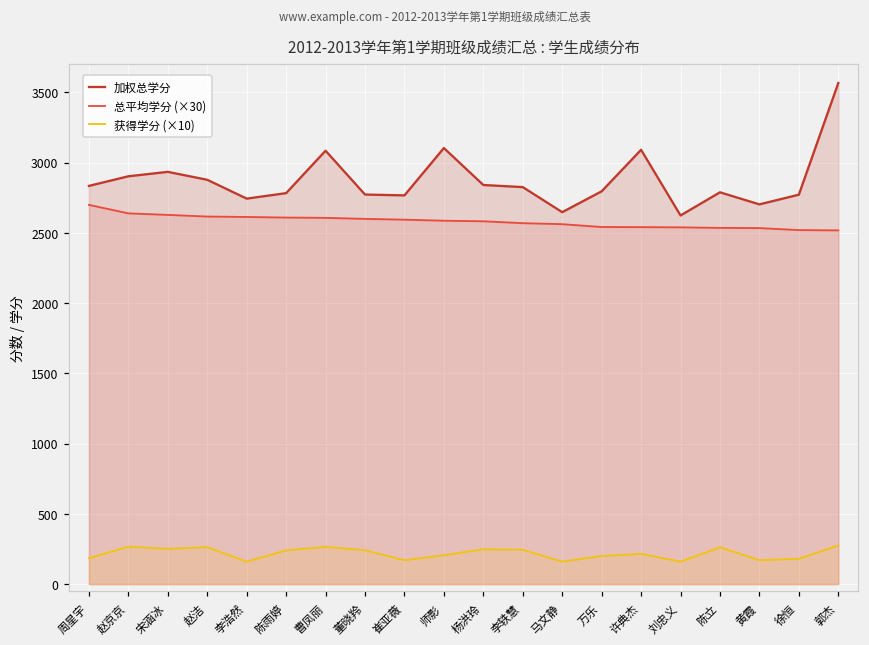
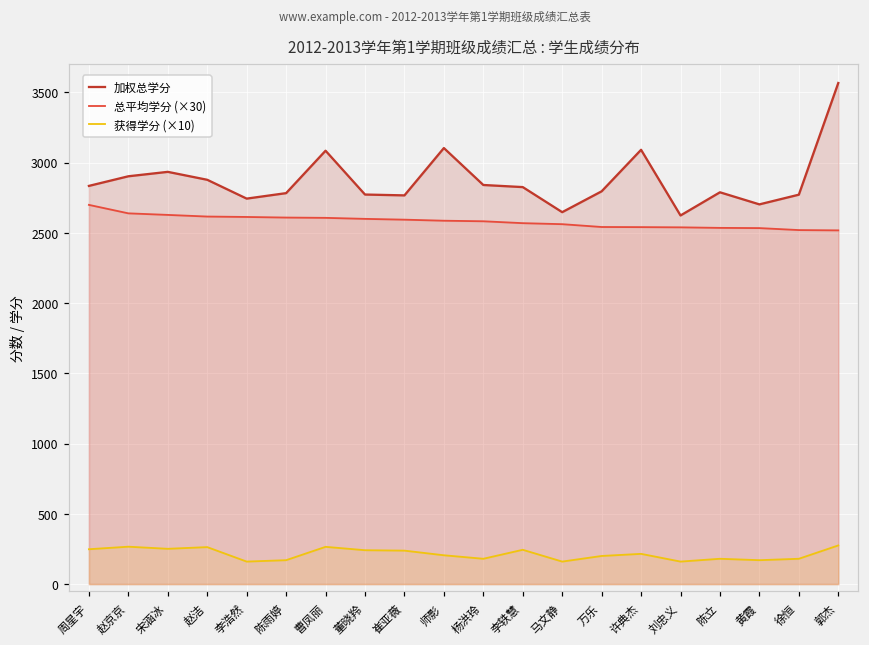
  {
    "获得学分 (×10)": {
-     "周星宇": 190,
+     "周星宇": 250,
      "赵京京": 270,
      "宋涵冰": 250,
      "赵洁": 260,
      "李浩然": 160,
-     "陈雨婷": 240,
+     "陈雨婷": 170,
      "曹凤丽": 270,
      "董晓羚": 240,
-     "崔亚薇": 170,
+     "崔亚薇": 240,
      "师影": 210,
-     "杨洪玲": 250,
+     "杨洪玲": 180,
      "李轶慧": 240,
      "马文静": 160,
      "万乐": 200,
      "许典杰": 220,
      "刘忠义": 160,
-     "陈立": 260,
+     "陈立": 180,
      "黄霞": 170,
      "徐恒": 180,
      "郭杰": 280
    }
  }
